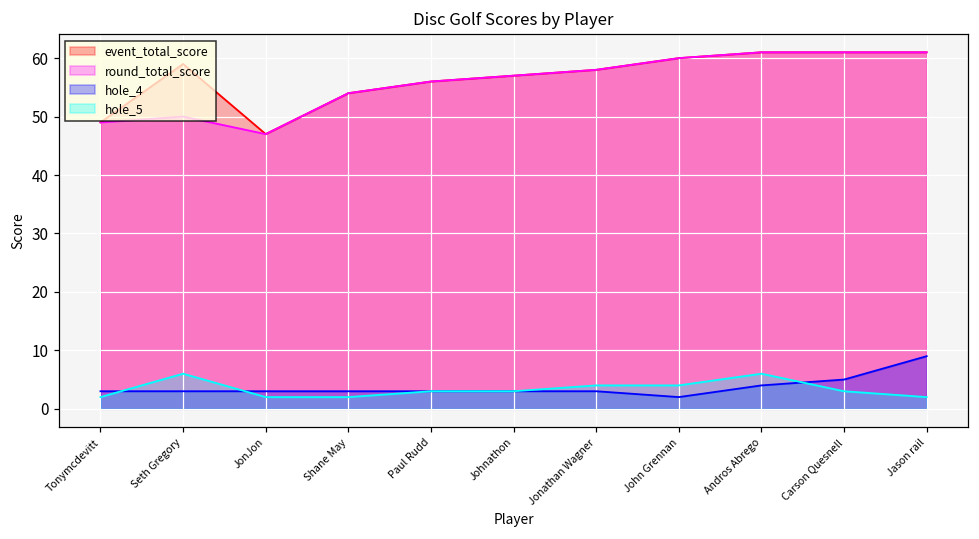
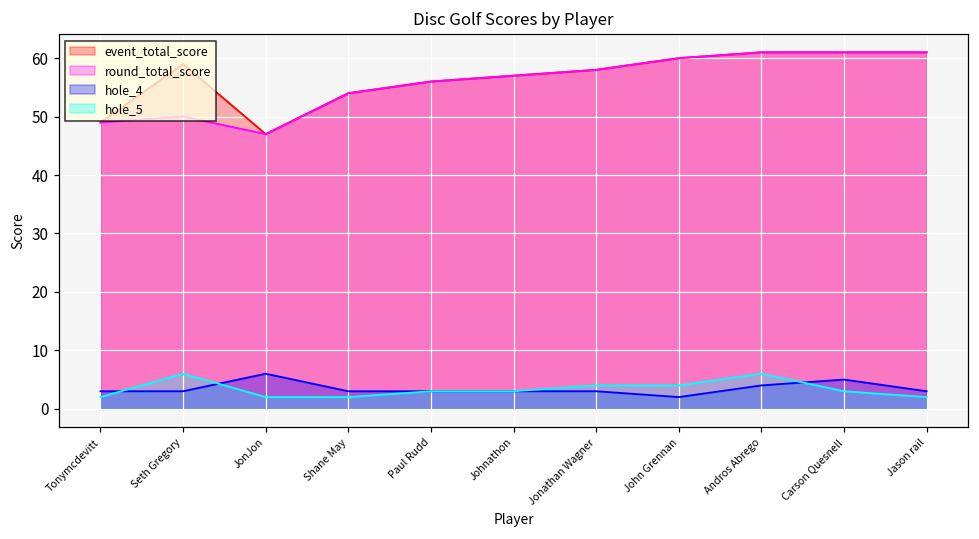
  {
    "round_total_score": {
      "Seth Gregory": 50
    },
    "hole_4": {
      "Tonymcdevitt": 3,
      "Seth Gregory": 3,
-     "JonJon": 3,
+     "JonJon": 6,
      "Shane May": 3,
      "Jonathan Wagner": 3,
      "John Grennan": 2,
      "Andros Abrego": 4,
      "Carson Quesnell": 5,
-     "Jason rail": 9
+     "Jason rail": 3
    },
    "hole_5": {
      "Tonymcdevitt": 2,
      "Seth Gregory": 6,
      "JonJon": 2,
      "Shane May": 2,
      "Jonathan Wagner": 4,
      "John Grennan": 4,
      "Andros Abrego": 6,
      "Carson Quesnell": 3,
      "Jason rail": 2
    }
  }
